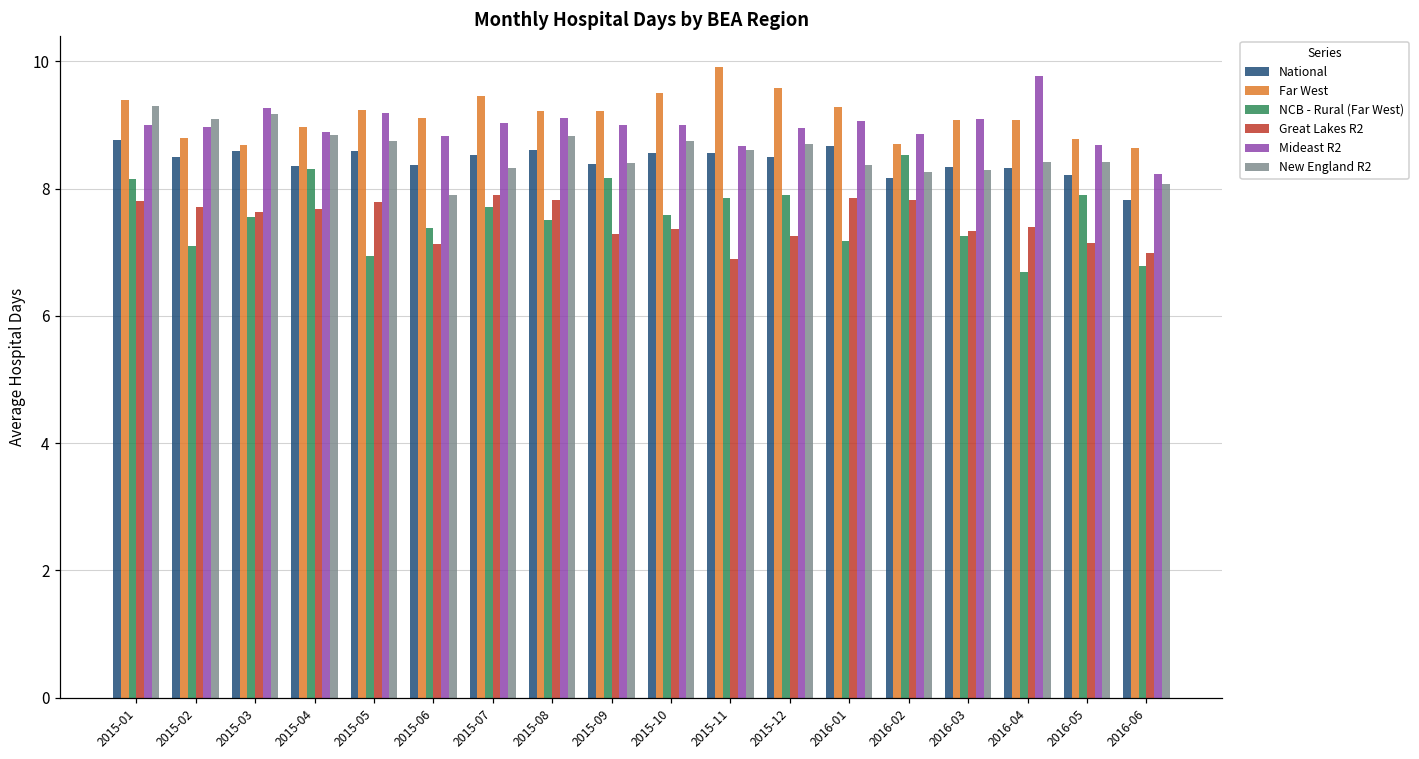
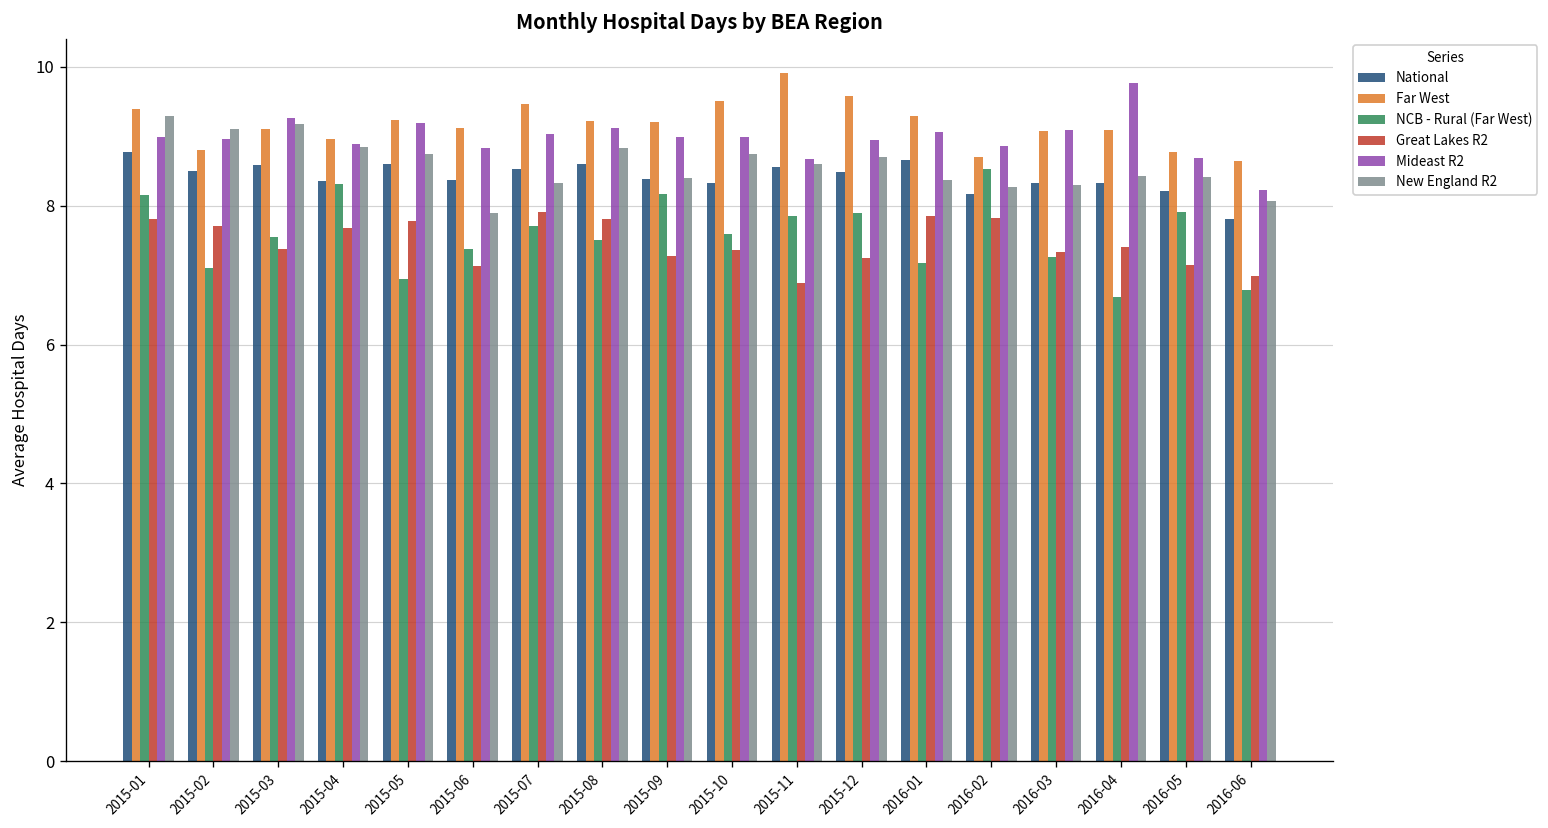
  {
    "National": {
      "2015-01": 8.8,
      "2015-02": 8.5,
      "2015-03": 8.6,
      "2015-04": 8.3,
      "2015-05": 8.6,
      "2015-06": 8.4,
      "2015-07": 8.5,
      "2015-08": 8.6,
      "2015-09": 8.4,
-     "2015-10": 8.6,
+     "2015-10": 8.3,
      "2015-11": 8.6,
      "2015-12": 8.5,
      "2016-01": 8.7,
      "2016-02": 8.2,
      "2016-03": 8.3,
      "2016-04": 8.3,
      "2016-05": 8.2,
      "2016-06": 7.8
    },
    "Far West": {
      "2015-01": 9.4,
      "2015-02": 8.8,
-     "2015-03": 8.7,
+     "2015-03": 9.1,
      "2015-04": 9.0,
      "2015-05": 9.2,
      "2015-06": 9.1,
      "2015-07": 9.5,
      "2015-08": 9.2,
      "2015-09": 9.2,
      "2015-10": 9.5,
      "2015-11": 9.9,
      "2015-12": 9.6,
      "2016-01": 9.3,
      "2016-02": 8.7,
      "2016-03": 9.1,
      "2016-04": 9.1,
      "2016-05": 8.8,
      "2016-06": 8.6
    },
    "NCB - Rural (Far West)": {
      "2015-01": 8.2,
      "2015-02": 7.1,
      "2015-03": 7.6,
      "2015-04": 8.3,
      "2015-05": 6.9,
      "2015-06": 7.4,
      "2015-07": 7.7,
      "2015-08": 7.5,
      "2015-09": 8.2,
      "2015-10": 7.6,
      "2015-11": 7.8,
      "2015-12": 7.9,
      "2016-01": 7.2,
      "2016-02": 8.5,
      "2016-03": 7.3,
      "2016-04": 6.7,
      "2016-05": 7.9,
      "2016-06": 6.8
    },
    "Great Lakes R2": {
      "2015-01": 7.8,
      "2015-02": 7.7,
-     "2015-03": 7.6,
+     "2015-03": 7.4,
      "2015-04": 7.7,
      "2015-05": 7.8,
      "2015-06": 7.1,
      "2015-07": 7.9,
      "2015-08": 7.8,
      "2015-09": 7.3,
      "2015-10": 7.4,
      "2015-11": 6.9,
      "2015-12": 7.3,
      "2016-01": 7.9,
      "2016-02": 7.8,
      "2016-03": 7.3,
      "2016-04": 7.4,
      "2016-05": 7.1,
      "2016-06": 7.0
    },
    "Mideast R2": {
      "2015-01": 9.0,
      "2015-02": 9.0,
      "2015-03": 9.3,
      "2015-04": 8.9,
      "2015-05": 9.2,
      "2015-06": 8.8,
      "2015-07": 9.0,
      "2015-08": 9.1,
      "2015-09": 9.0,
      "2015-10": 9.0,
      "2015-11": 8.7,
      "2015-12": 8.9,
      "2016-01": 9.1,
      "2016-02": 8.9,
      "2016-03": 9.1,
      "2016-04": 9.8,
      "2016-05": 8.7,
      "2016-06": 8.2
    },
    "New England R2": {
      "2015-01": 9.3,
      "2015-02": 9.1,
      "2015-03": 9.2,
      "2015-04": 8.8,
      "2015-05": 8.7,
      "2015-06": 7.9,
      "2015-07": 8.3,
      "2015-08": 8.8,
      "2015-09": 8.4,
      "2015-10": 8.7,
      "2015-11": 8.6,
      "2015-12": 8.7,
      "2016-01": 8.4,
      "2016-02": 8.3,
      "2016-03": 8.3,
      "2016-04": 8.4,
      "2016-05": 8.4,
      "2016-06": 8.1
    }
  }
